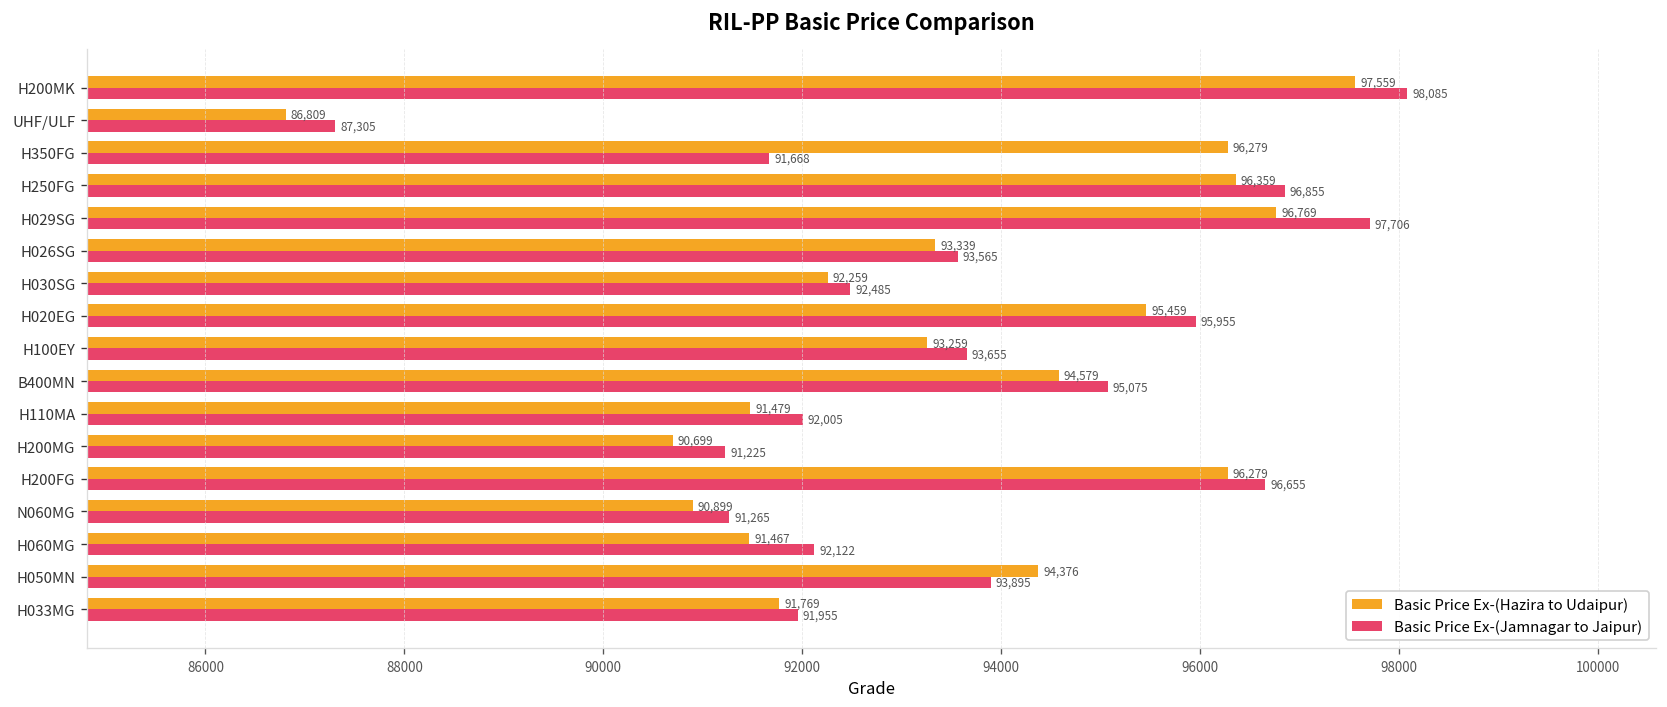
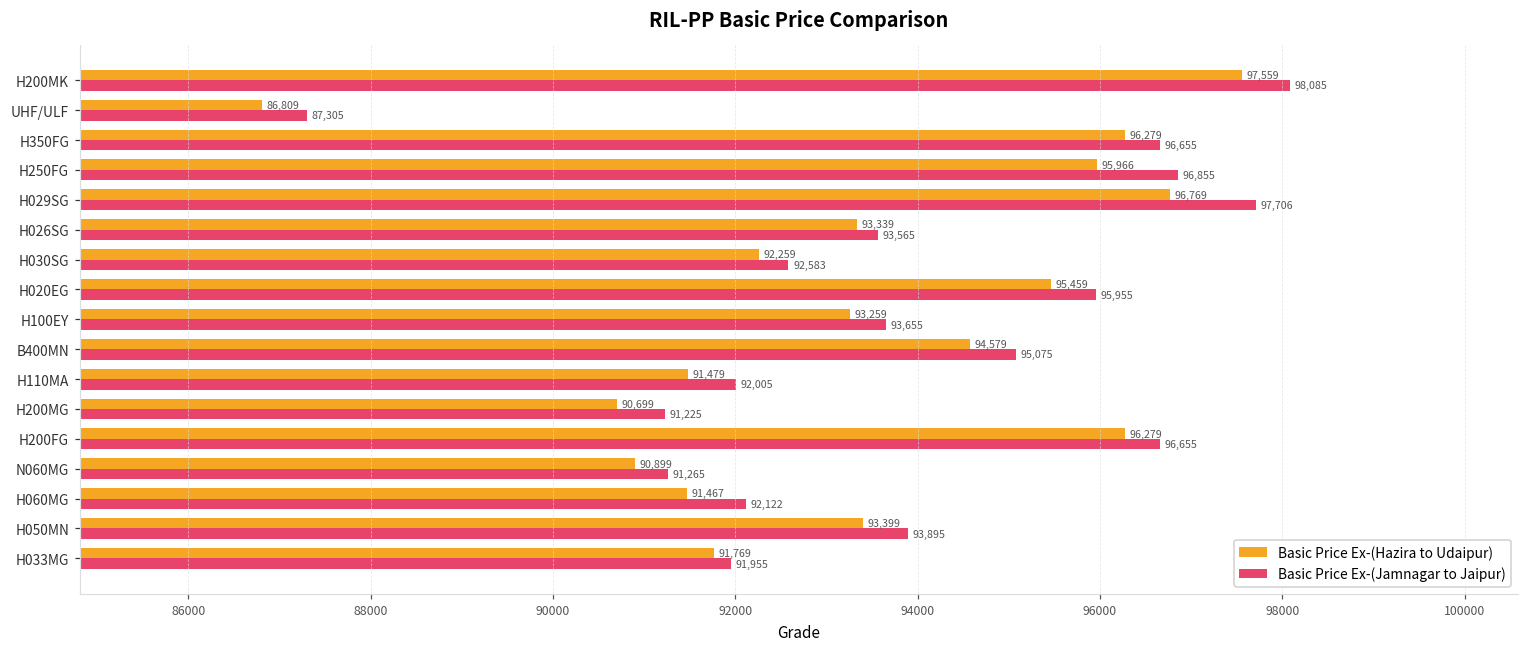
  {
    "Basic Price Ex-(Hazira to Udaipur)": {
      "H200MK": "97,559",
      "UHF/ULF": "86,809",
      "H350FG": "96,279",
-     "H250FG": "96,359",
+     "H250FG": "95,966",
      "H029SG": "96,769",
      "H026SG": "93,339",
      "H030SG": "92,259",
      "H020EG": "95,459",
      "H100EY": "93,259",
      "B400MN": "94,579",
      "H110MA": "91,479",
      "H200MG": "90,699",
      "H200FG": "96,279",
      "N060MG": "90,899",
      "H060MG": "91,467",
-     "H050MN": "94,376",
+     "H050MN": "93,399",
      "H033MG": "91,769"
    },
    "Basic Price Ex-(Jamnagar to Jaipur)": {
      "H200MK": "98,085",
      "UHF/ULF": "87,305",
-     "H350FG": "91,668",
+     "H350FG": "96,655",
      "H250FG": "96,855",
      "H029SG": "97,706",
      "H026SG": "93,565",
-     "H030SG": "92,485",
+     "H030SG": "92,583",
      "H020EG": "95,955",
      "H100EY": "93,655",
      "B400MN": "95,075",
      "H110MA": "92,005",
      "H200MG": "91,225",
      "H200FG": "96,655",
      "N060MG": "91,265",
      "H060MG": "92,122",
      "H050MN": "93,895",
      "H033MG": "91,955"
    }
  }
